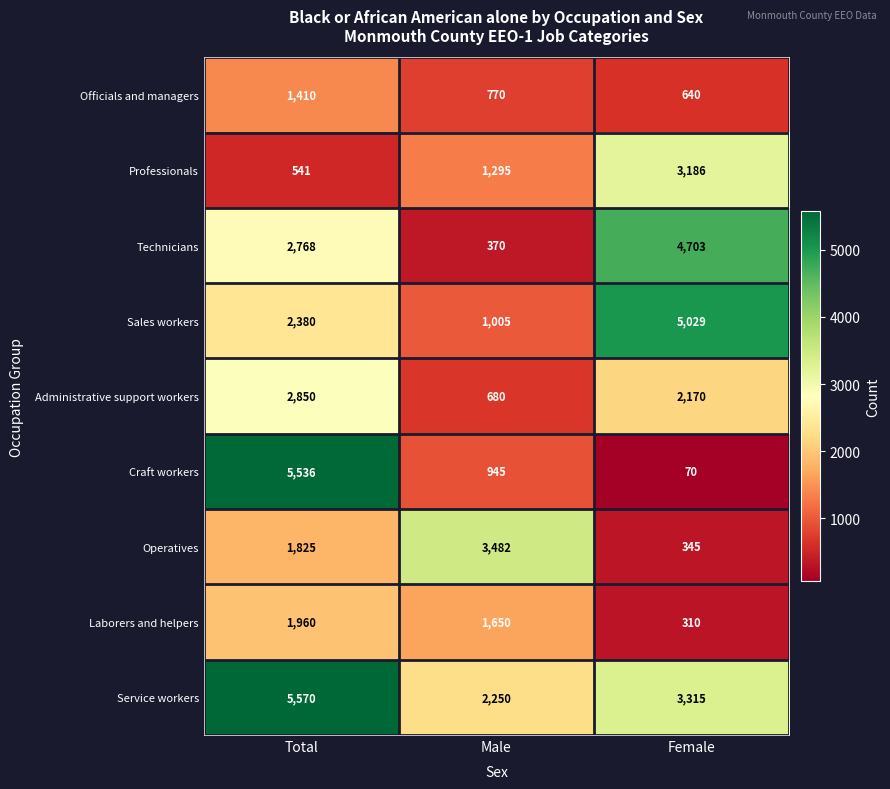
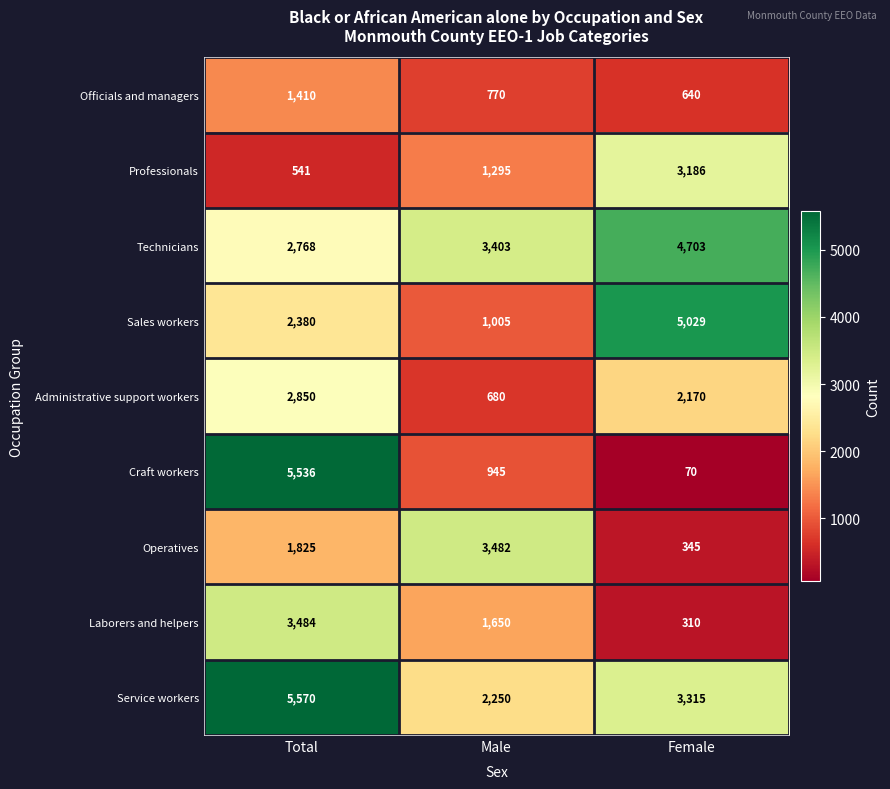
  {
    "Officials and managers": {
      "Total": "1,410",
      "Male": "770",
      "Female": "640"
    },
    "Professionals": {
      "Total": "541",
      "Male": "1,295",
      "Female": "3,186"
    },
    "Technicians": {
      "Total": "2,768",
-     "Male": "370",
+     "Male": "3,403",
      "Female": "4,703"
    },
    "Sales workers": {
      "Total": "2,380",
      "Male": "1,005",
      "Female": "5,029"
    },
    "Administrative support workers": {
      "Total": "2,850",
      "Male": "680",
      "Female": "2,170"
    },
    "Craft workers": {
      "Total": "5,536",
      "Male": "945",
      "Female": "70"
    },
    "Operatives": {
      "Total": "1,825",
      "Male": "3,482",
      "Female": "345"
    },
    "Laborers and helpers": {
-     "Total": "1,960",
+     "Total": "3,484",
      "Male": "1,650",
      "Female": "310"
    },
    "Service workers": {
      "Total": "5,570",
      "Male": "2,250",
      "Female": "3,315"
    }
  }
